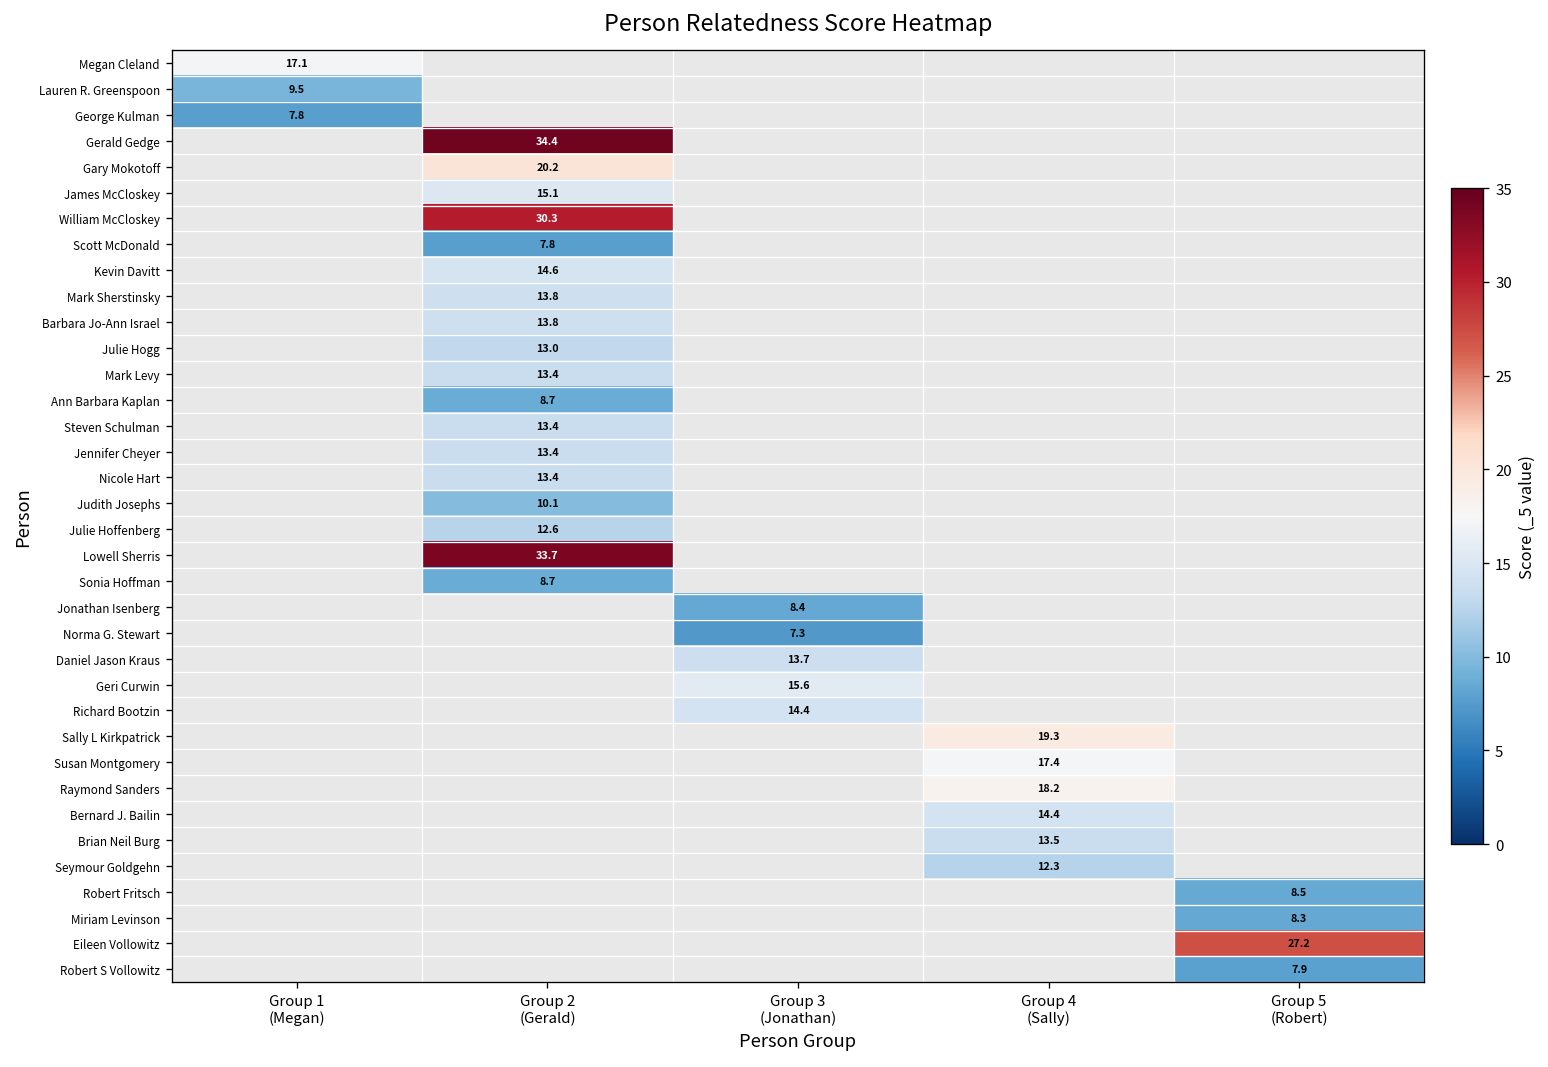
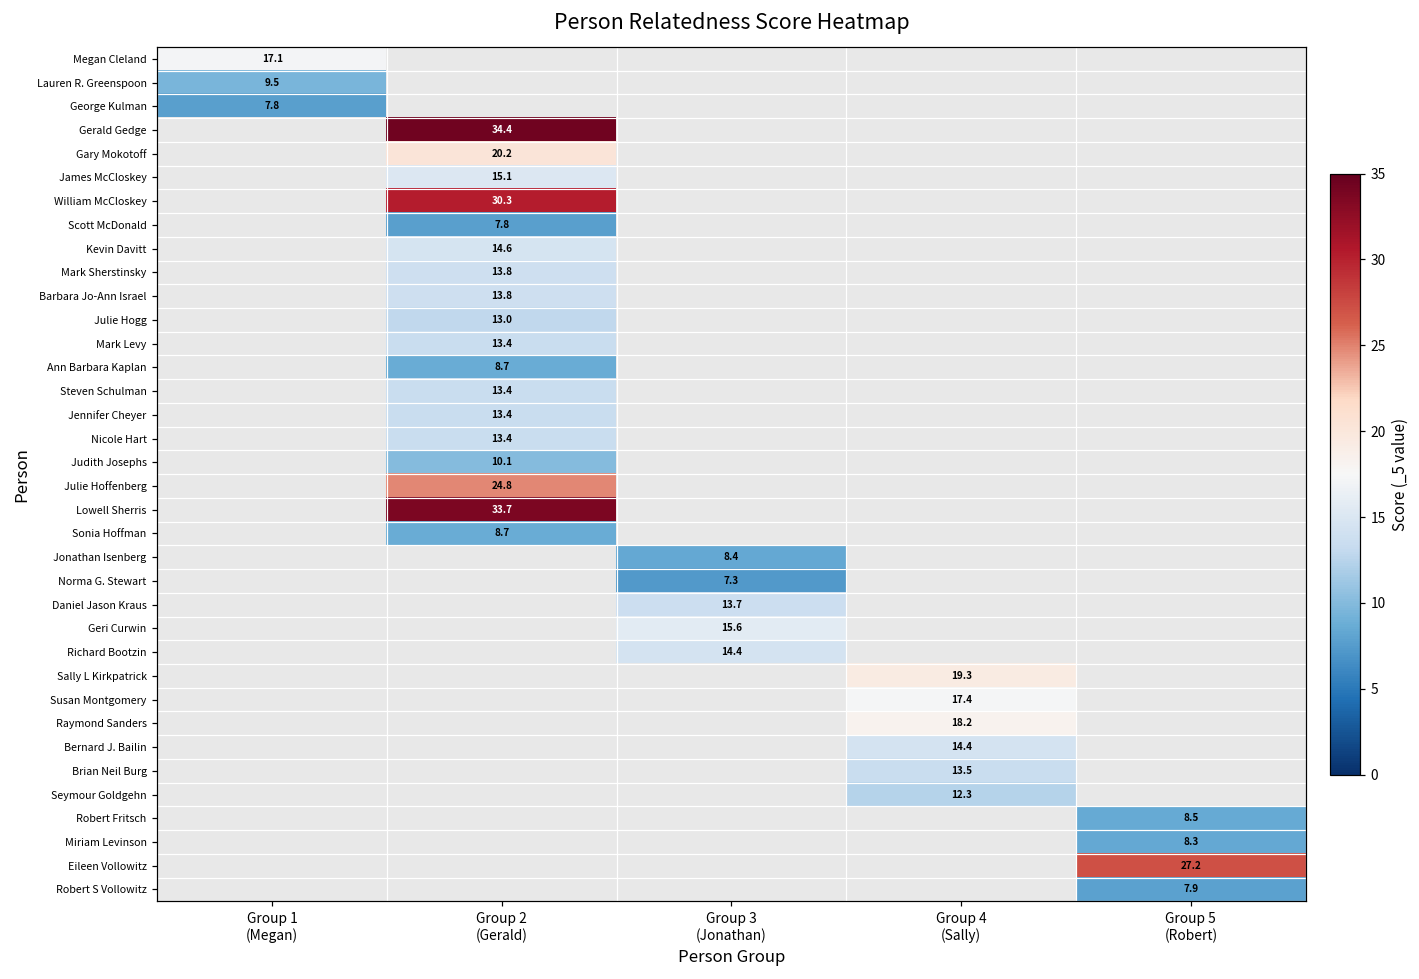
  {
    "Megan Cleland": {
      "Group 1 (Megan)": 17.1
    },
    "Lauren R. Greenspoon": {
      "Group 1 (Megan)": 9.5
    },
    "George Kulman": {
      "Group 1 (Megan)": 7.8
    },
    "Gerald Gedge": {
      "Group 2 (Gerald)": 34.4
    },
    "Gary Mokotoff": {
      "Group 2 (Gerald)": 20.2
    },
    "James McCloskey": {
      "Group 2 (Gerald)": 15.1
    },
    "William McCloskey": {
      "Group 2 (Gerald)": 30.3
    },
    "Scott McDonald": {
      "Group 2 (Gerald)": 7.8
    },
    "Kevin Davitt": {
      "Group 2 (Gerald)": 14.6
    },
    "Mark Sherstinsky": {
      "Group 2 (Gerald)": 13.8
    },
    "Barbara Jo-Ann Israel": {
      "Group 2 (Gerald)": 13.8
    },
    "Julie Hogg": {
      "Group 2 (Gerald)": 13.0
    },
    "Mark Levy": {
      "Group 2 (Gerald)": 13.4
    },
    "Ann Barbara Kaplan": {
      "Group 2 (Gerald)": 8.7
    },
    "Steven Schulman": {
      "Group 2 (Gerald)": 13.4
    },
    "Jennifer Cheyer": {
      "Group 2 (Gerald)": 13.4
    },
    "Nicole Hart": {
      "Group 2 (Gerald)": 13.4
    },
    "Judith Josephs": {
      "Group 2 (Gerald)": 10.1
    },
    "Julie Hoffenberg": {
-     "Group 2 (Gerald)": 12.6
+     "Group 2 (Gerald)": 24.8
    },
    "Lowell Sherris": {
      "Group 2 (Gerald)": 33.7
    },
    "Sonia Hoffman": {
      "Group 2 (Gerald)": 8.7
    },
    "Jonathan Isenberg": {
      "Group 3 (Jonathan)": 8.4
    },
    "Norma G. Stewart": {
      "Group 3 (Jonathan)": 7.3
    },
    "Daniel Jason Kraus": {
      "Group 3 (Jonathan)": 13.7
    },
    "Geri Curwin": {
      "Group 3 (Jonathan)": 15.6
    },
    "Richard Bootzin": {
      "Group 3 (Jonathan)": 14.4
    },
    "Sally L Kirkpatrick": {
      "Group 4 (Sally)": 19.3
    },
    "Susan Montgomery": {
      "Group 4 (Sally)": 17.4
    },
    "Raymond Sanders": {
      "Group 4 (Sally)": 18.2
    },
    "Bernard J. Bailin": {
      "Group 4 (Sally)": 14.4
    },
    "Brian Neil Burg": {
      "Group 4 (Sally)": 13.5
    },
    "Seymour Goldgehn": {
      "Group 4 (Sally)": 12.3
    },
    "Robert Fritsch": {
      "Group 5 (Robert)": 8.5
    },
    "Miriam Levinson": {
      "Group 5 (Robert)": 8.3
    },
    "Eileen Vollowitz": {
      "Group 5 (Robert)": 27.2
    },
    "Robert S Vollowitz": {
      "Group 5 (Robert)": 7.9
    }
  }
